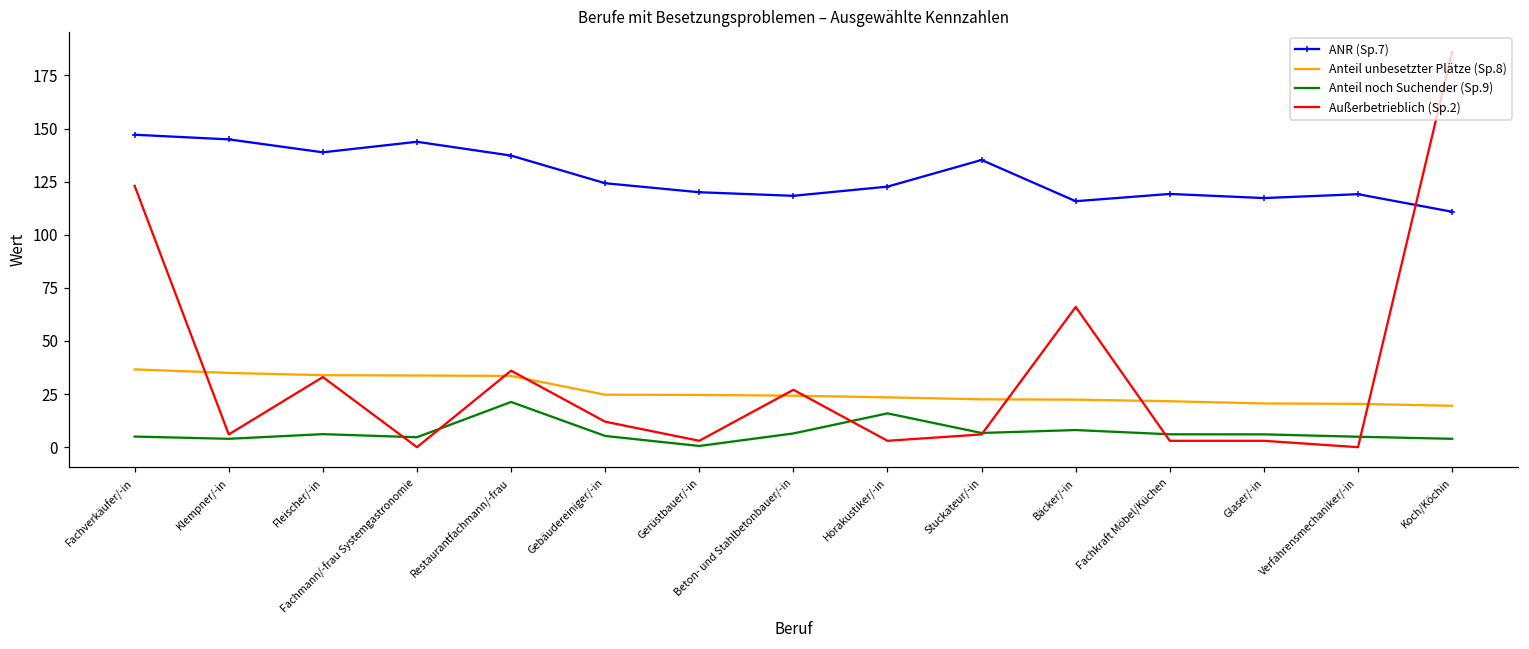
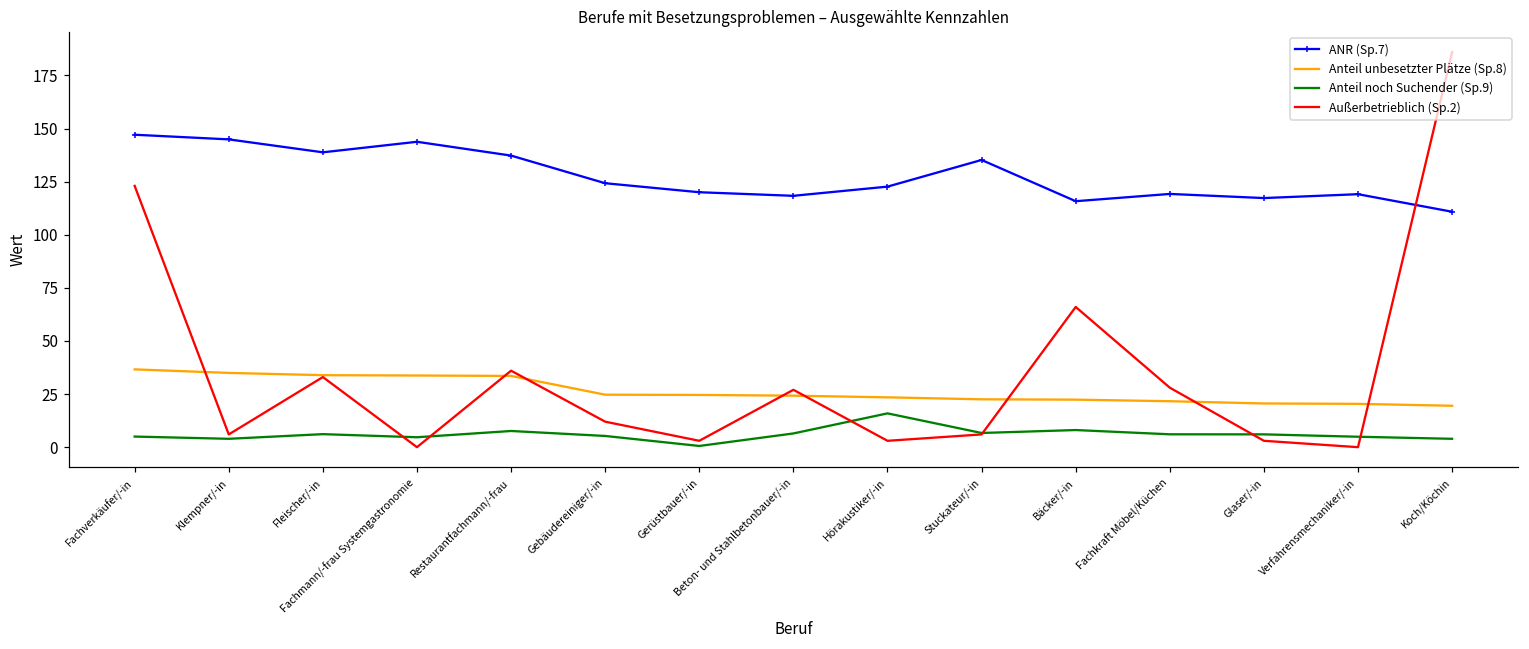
  {
    "ANR (Sp.7)": {
      "Fachverkäufer/-in": 147,
      "Klempner/-in": 145,
      "Fleischer/-in": 139,
      "Fachmann/-frau Systemgastronomie": 144,
      "Restaurantfachmann/-frau": 137,
      "Gebäudereiniger/-in": 124,
      "Gerüstbauer/-in": 120,
      "Beton- und Stahlbetonbauer/-in": 118,
      "Hörakustiker/-in": 123,
      "Stuckateur/-in": 135,
      "Bäcker/-in": 116,
      "Fachkraft Möbel/Küchen": 119,
      "Glaser/-in": 117,
      "Verfahrensmechaniker/-in": 119,
      "Koch/Köchin": 111
    },
    "Anteil unbesetzter Plätze (Sp.8)": {
      "Fachverkäufer/-in": 37,
      "Klempner/-in": 35,
      "Fachmann/-frau Systemgastronomie": 34,
      "Restaurantfachmann/-frau": 34,
      "Gebäudereiniger/-in": 25,
      "Gerüstbauer/-in": 25,
      "Beton- und Stahlbetonbauer/-in": 24,
      "Hörakustiker/-in": 23,
      "Stuckateur/-in": 23,
      "Bäcker/-in": 22,
      "Fachkraft Möbel/Küchen": 22,
      "Glaser/-in": 21,
      "Verfahrensmechaniker/-in": 20,
      "Koch/Köchin": 19
    },
    "Anteil noch Suchender (Sp.9)": {
      "Fachverkäufer/-in": 5,
      "Klempner/-in": 4,
      "Fleischer/-in": 6,
      "Fachmann/-frau Systemgastronomie": 5,
-     "Restaurantfachmann/-frau": 21,
+     "Restaurantfachmann/-frau": 8,
      "Gebäudereiniger/-in": 5,
      "Gerüstbauer/-in": 1,
      "Beton- und Stahlbetonbauer/-in": 6,
      "Hörakustiker/-in": 16,
      "Bäcker/-in": 8,
      "Fachkraft Möbel/Küchen": 6,
      "Glaser/-in": 6,
      "Verfahrensmechaniker/-in": 5,
      "Koch/Köchin": 4
    },
    "Außerbetrieblich (Sp.2)": {
      "Fachverkäufer/-in": 123,
      "Klempner/-in": 6,
      "Fachmann/-frau Systemgastronomie": 0,
      "Restaurantfachmann/-frau": 36,
      "Gebäudereiniger/-in": 12,
      "Gerüstbauer/-in": 3,
      "Beton- und Stahlbetonbauer/-in": 27,
      "Hörakustiker/-in": 3,
      "Bäcker/-in": 66,
-     "Fachkraft Möbel/Küchen": 3,
+     "Fachkraft Möbel/Küchen": 28,
      "Glaser/-in": 3,
      "Verfahrensmechaniker/-in": 0
    }
  }
